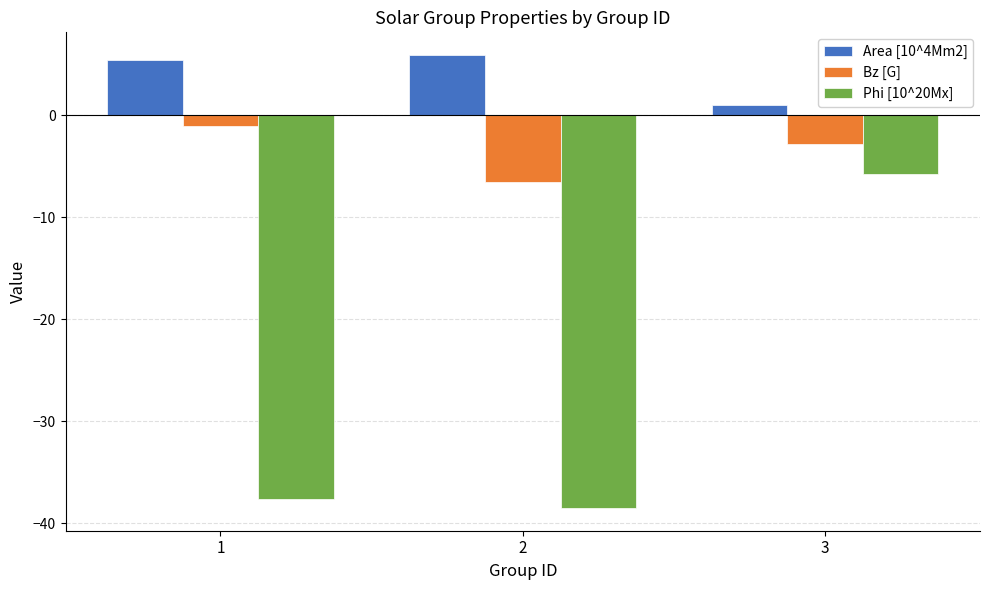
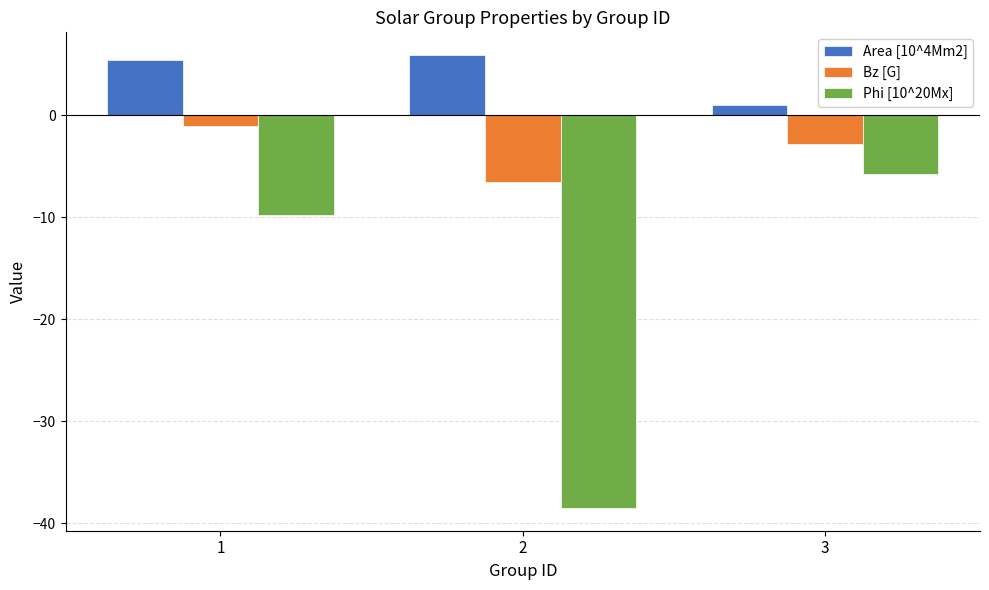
  {
    "Area [10^4Mm2]": {
      "1": 5.4,
      "2": 5.9,
      "3": 1.0
    },
    "Bz [G]": {
      "1": -1.0,
      "2": -6.5,
      "3": -2.8
    },
    "Phi [10^20Mx]": {
-     "1": -37.6,
+     "1": -9.8,
      "2": -38.5,
      "3": -5.7
    }
  }
